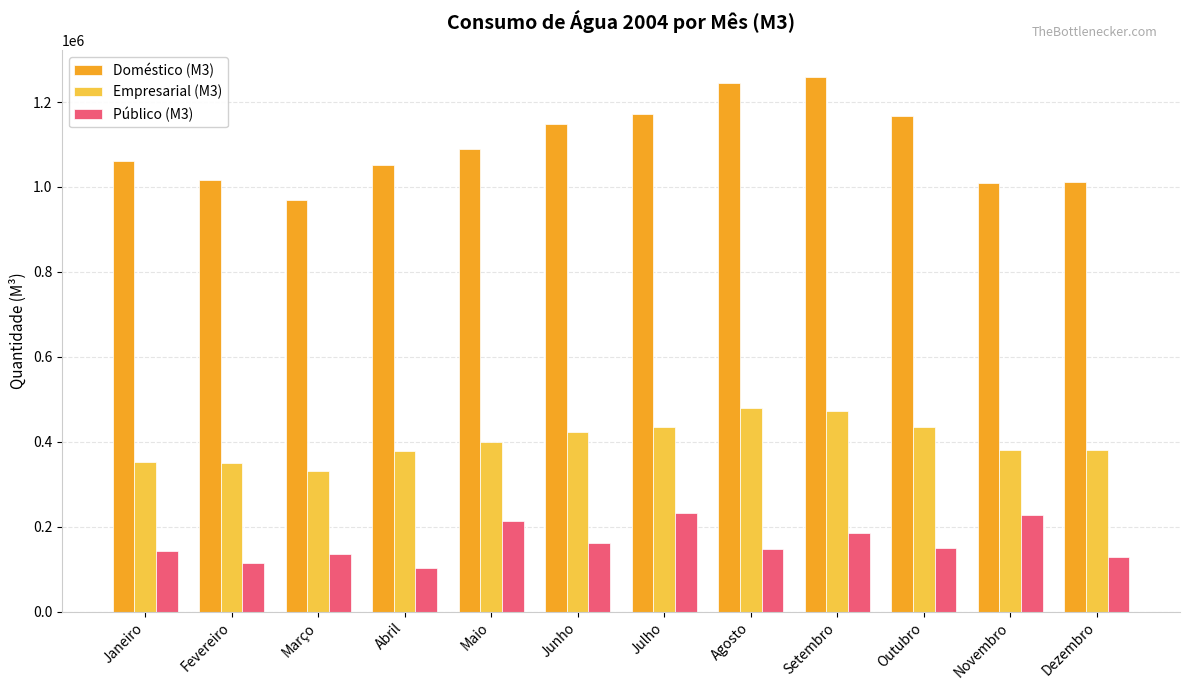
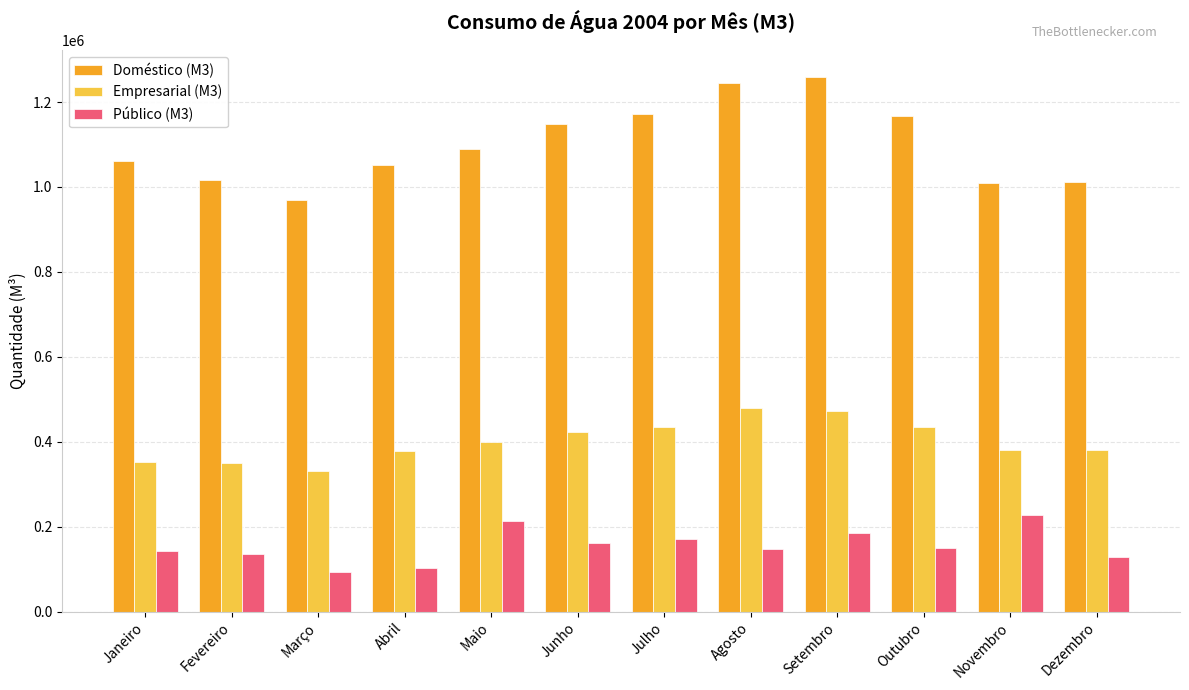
  {
    "Público (M3)": {
      "Janeiro": 140000,
-     "Fevereiro": 110000,
-     "Março": 140000,
+     "Fevereiro": 140000,
+     "Março": 90000,
      "Abril": 100000,
      "Maio": 210000,
      "Junho": 160000,
-     "Julho": 230000,
+     "Julho": 170000,
      "Agosto": 150000,
      "Setembro": 190000,
      "Outubro": 150000,
      "Novembro": 230000,
      "Dezembro": 130000
    }
  }
